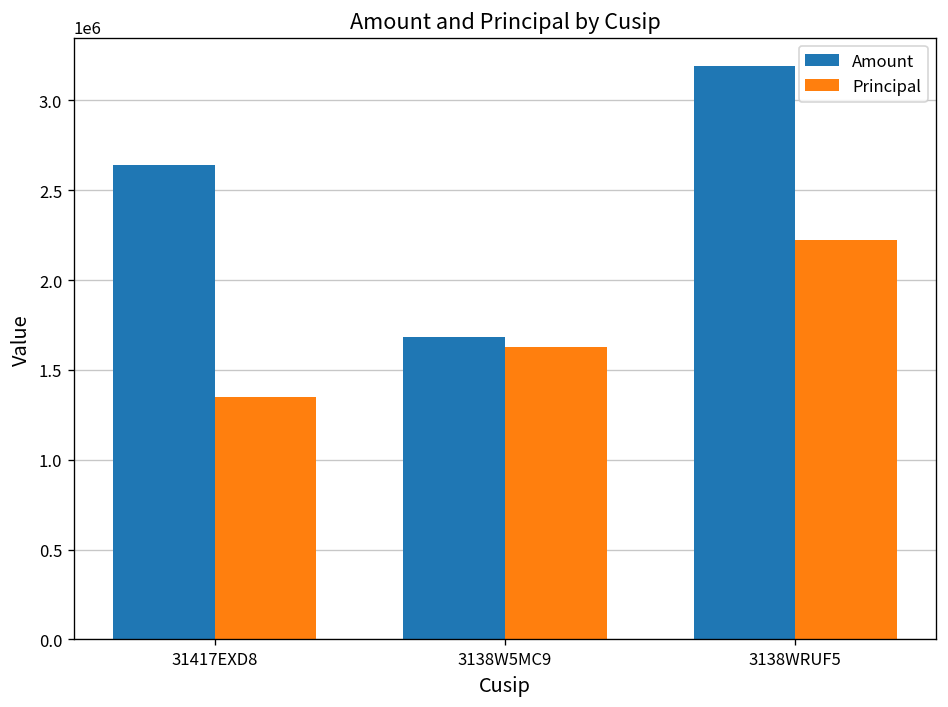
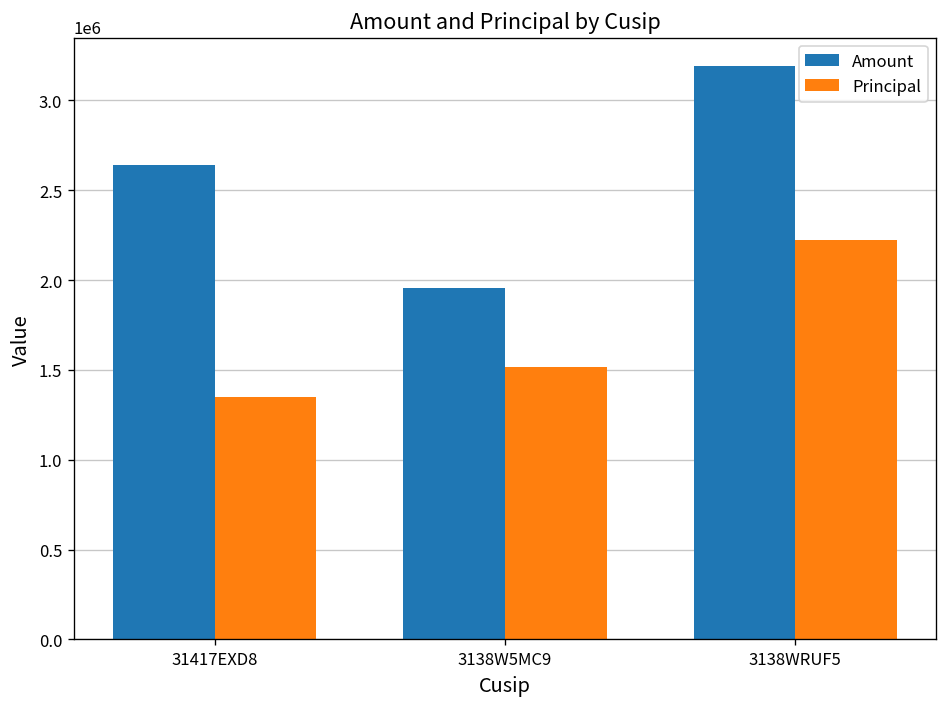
  {
    "Amount": {
      "31417EXD8": 2640000,
-     "3138W5MC9": 1680000,
+     "3138W5MC9": 1950000,
      "3138WRUF5": 3190000
    },
    "Principal": {
      "31417EXD8": 1350000,
-     "3138W5MC9": 1630000,
+     "3138W5MC9": 1520000,
      "3138WRUF5": 2220000
    }
  }
